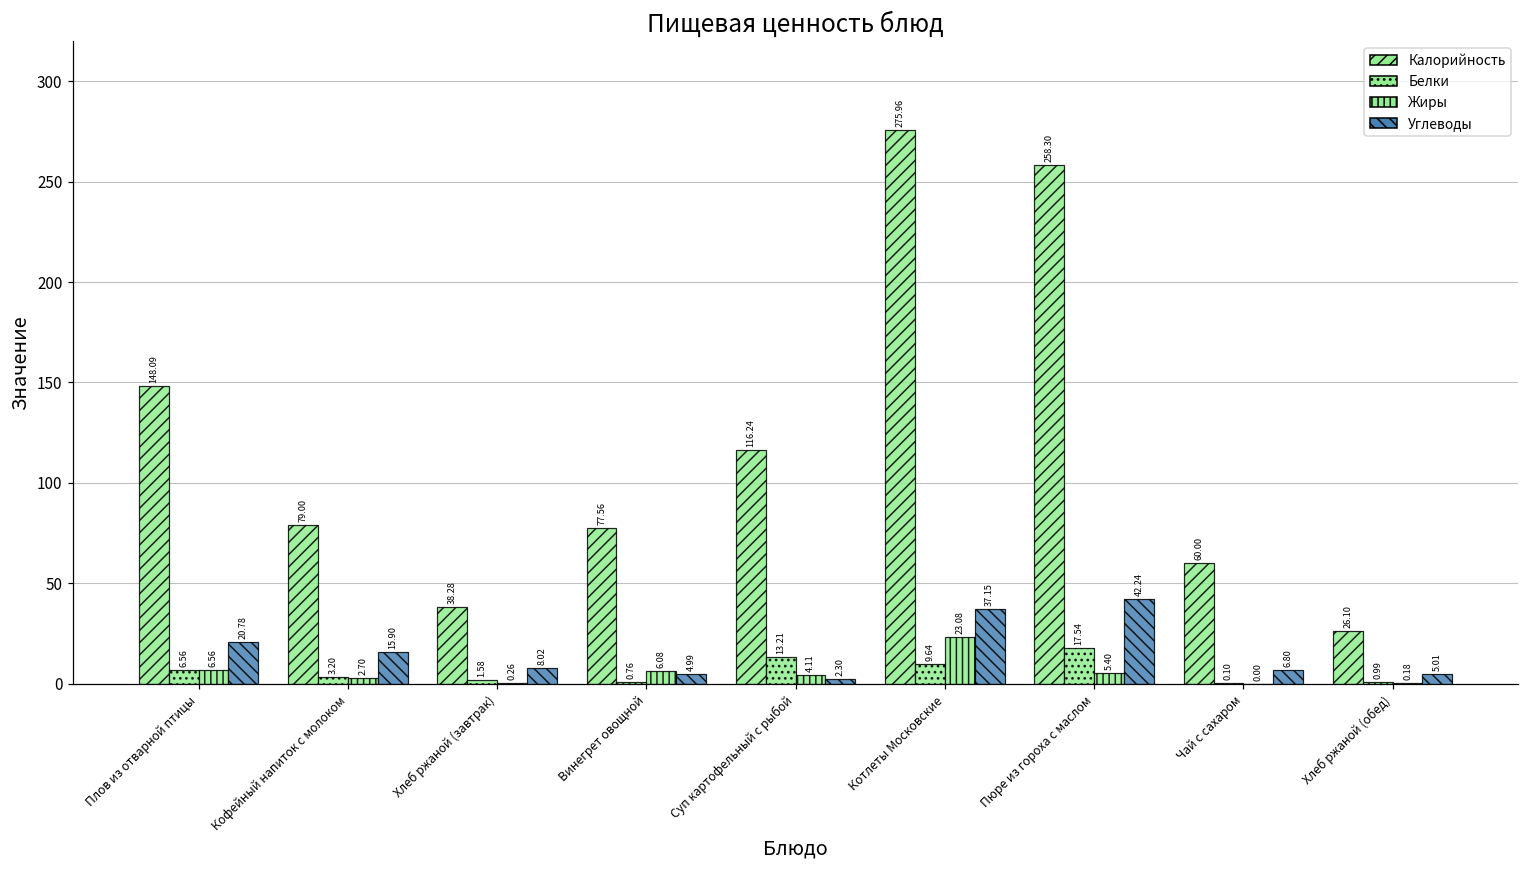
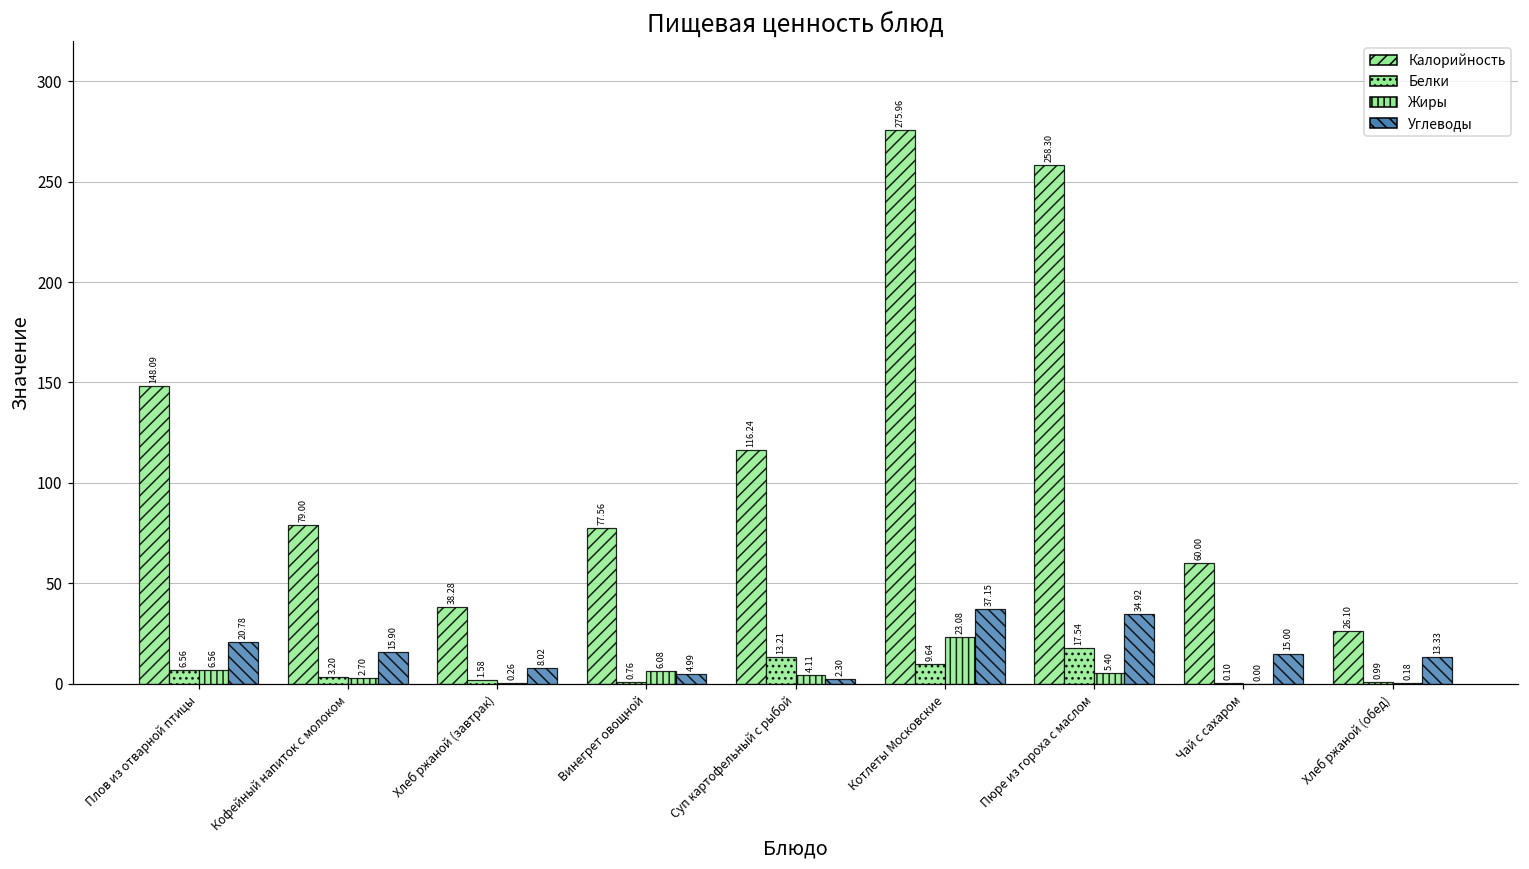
  {
    "Углеводы": {
      "Плов из отварной птицы": 20.78,
      "Кофейный напиток с молоком": 15.90,
      "Хлеб ржаной (завтрак)": 8.02,
      "Винегрет овощной": 4.99,
      "Суп картофельный с рыбой": 2.30,
      "Котлеты Московские": 37.15,
-     "Пюре из гороха с маслом": 42.24,
-     "Чай с сахаром": 6.80,
-     "Хлеб ржаной (обед)": 5.01
+     "Пюре из гороха с маслом": 34.92,
+     "Чай с сахаром": 15.00,
+     "Хлеб ржаной (обед)": 13.33
    }
  }
